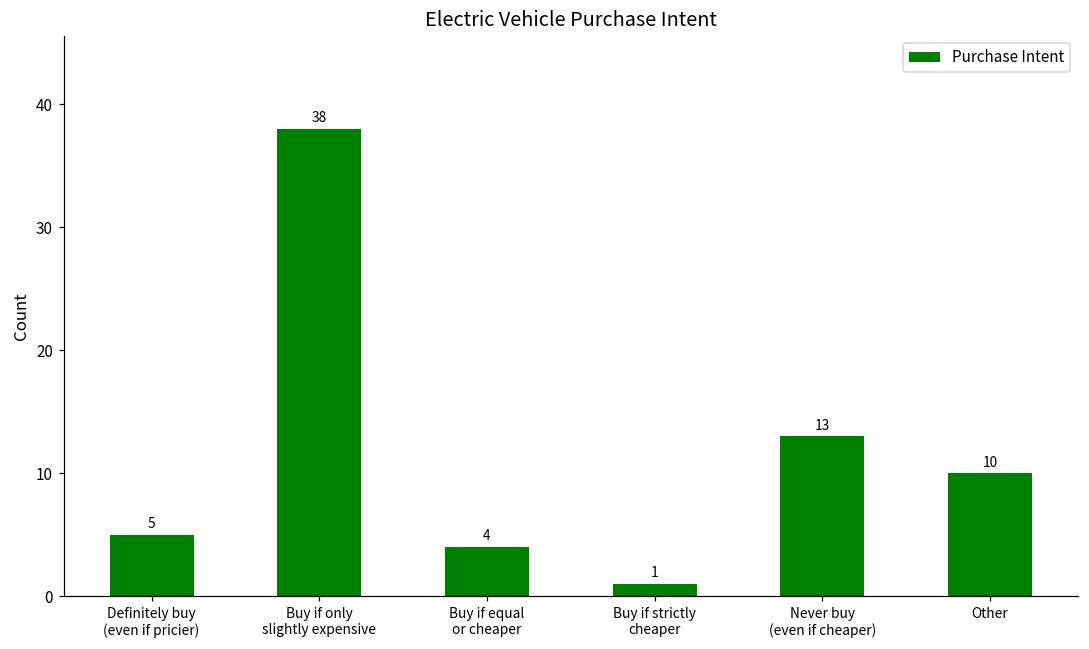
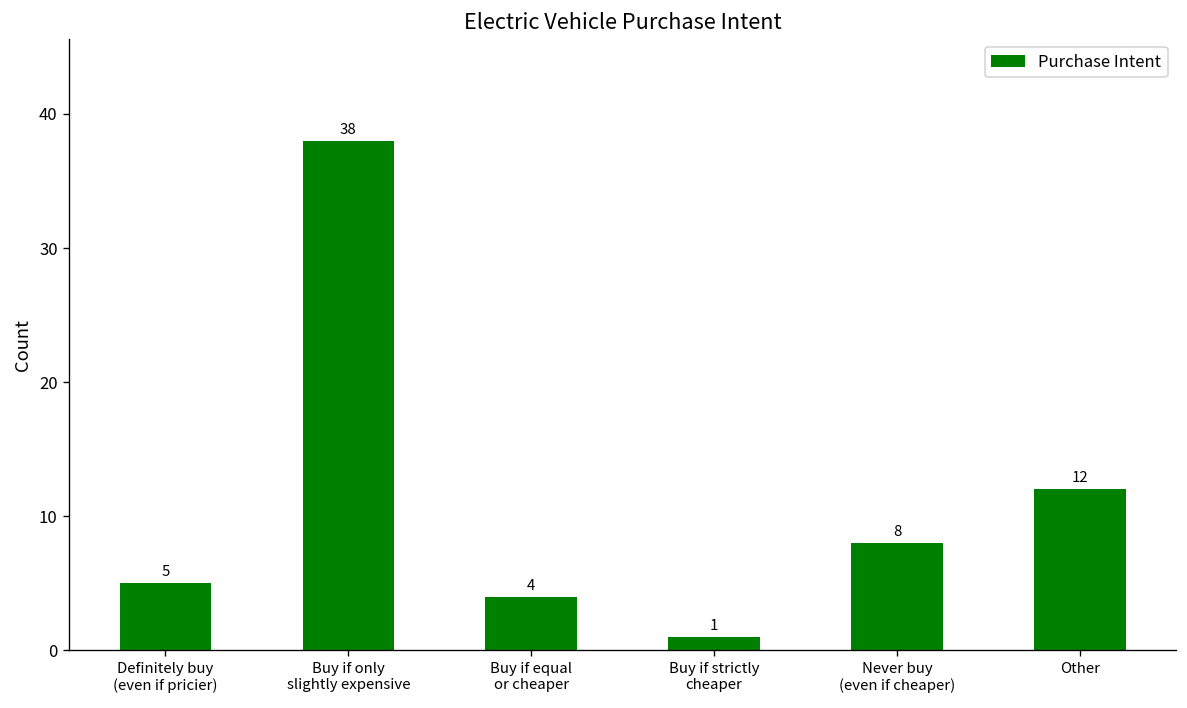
  {
    "Definitely buy (even if pricier)": 5,
    "Buy if only slightly expensive": 38,
    "Buy if equal or cheaper": 4,
    "Buy if strictly cheaper": 1,
-   "Never buy (even if cheaper)": 13,
-   "Other": 10
+   "Never buy (even if cheaper)": 8,
+   "Other": 12
  }
